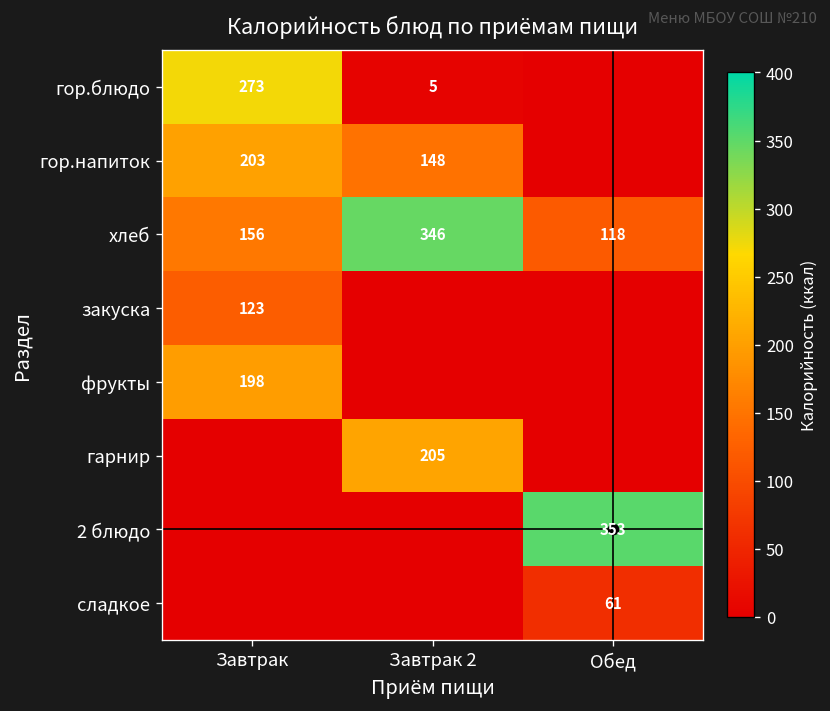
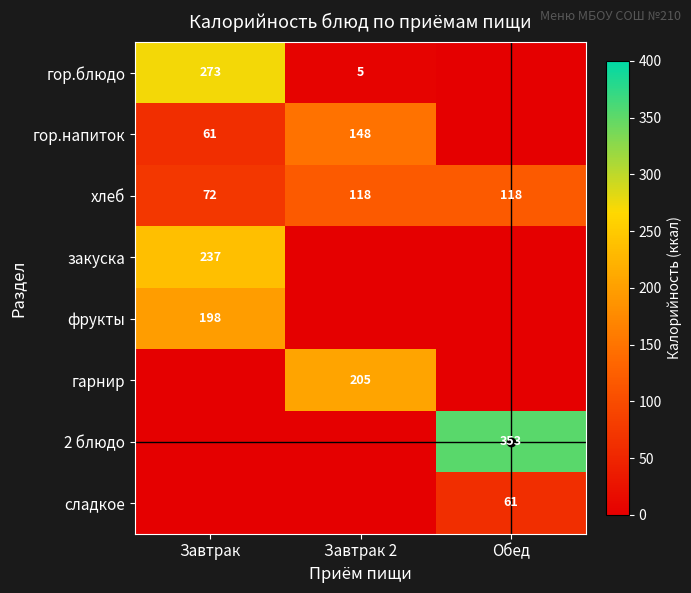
  {
    "гор.блюдо": {
      "Завтрак": 273,
      "Завтрак 2": 5
    },
    "гор.напиток": {
-     "Завтрак": 203,
+     "Завтрак": 61,
      "Завтрак 2": 148
    },
    "хлеб": {
-     "Завтрак": 156,
-     "Завтрак 2": 346,
+     "Завтрак": 72,
+     "Завтрак 2": 118,
      "Обед": 118
    },
    "закуска": {
-     "Завтрак": 123
+     "Завтрак": 237
    },
    "фрукты": {
      "Завтрак": 198
    },
    "гарнир": {
      "Завтрак 2": 205
    },
    "сладкое": {
      "Обед": 61
    }
  }
